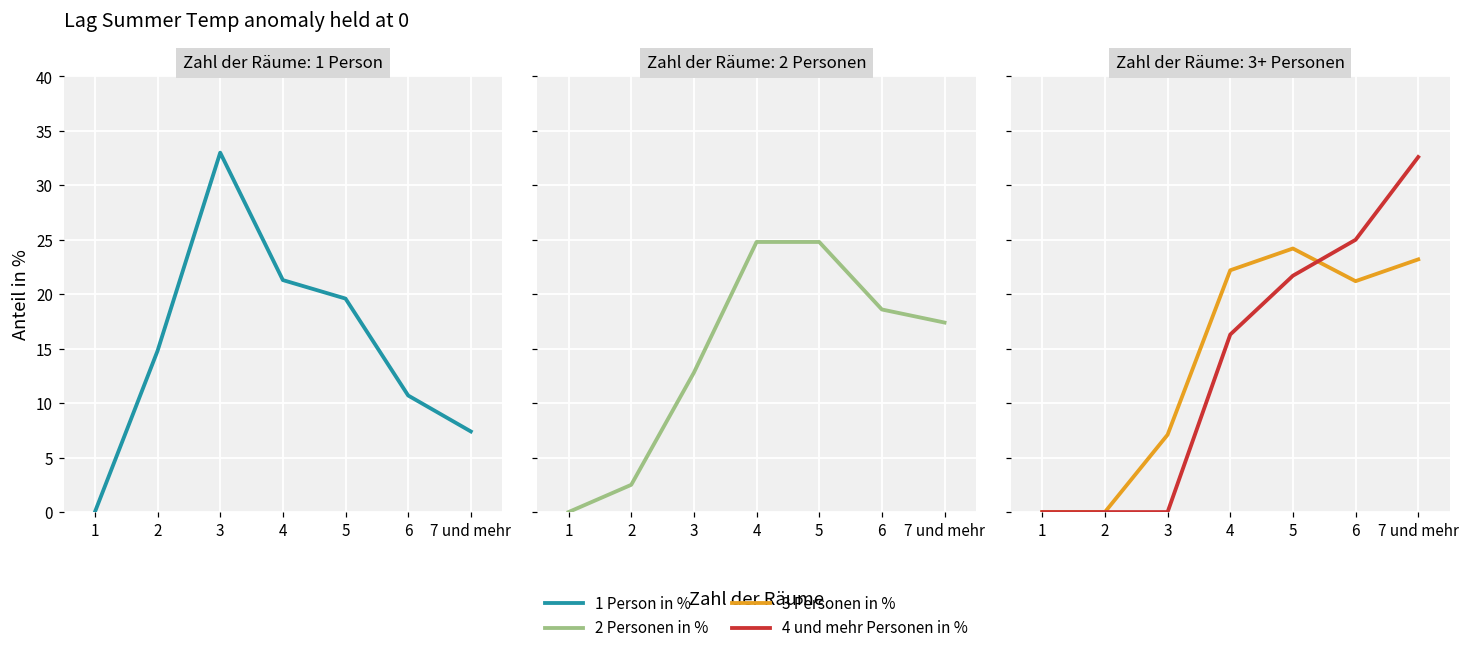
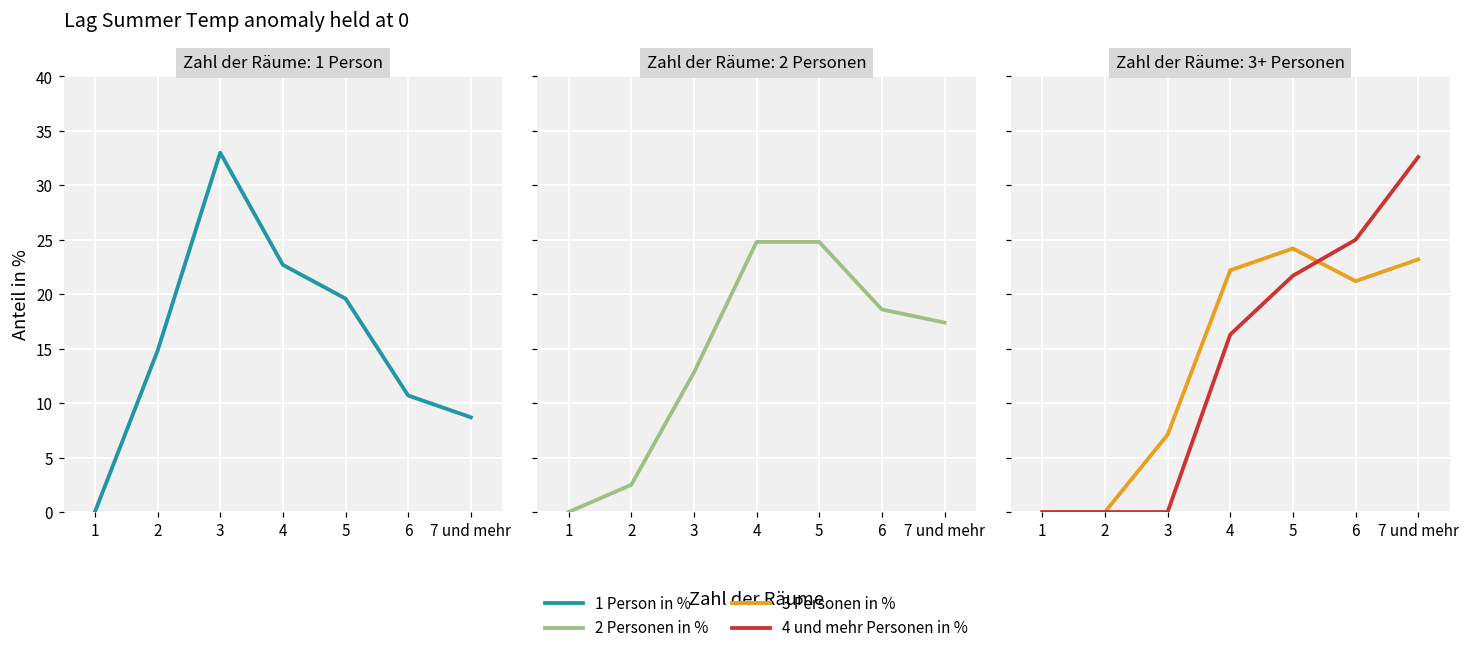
  {
    "Zahl der Räume: 1 Person": {
      "1": 0,
      "2": 15,
      "3": 33,
-     "4": 21,
+     "4": 23,
      "5": 20,
      "6": 11,
-     "7 und mehr": 7
+     "7 und mehr": 9
    }
  }
